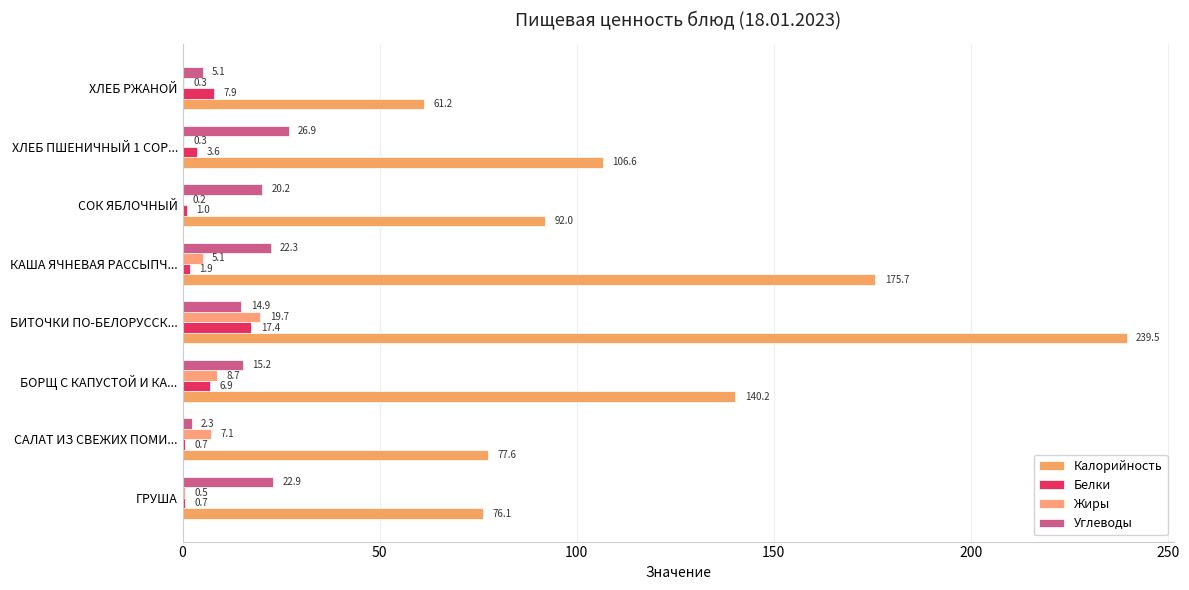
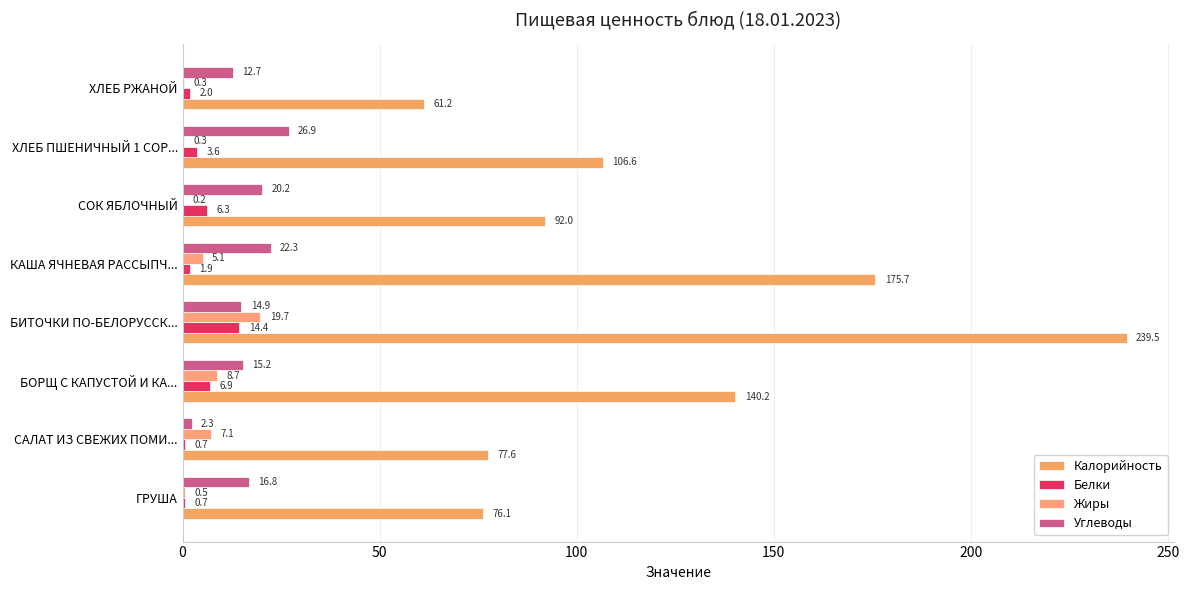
  {
    "Белки": {
-     "ХЛЕБ РЖАНОЙ": 7.9,
+     "ХЛЕБ РЖАНОЙ": 2.0,
      "ХЛЕБ ПШЕНИЧНЫЙ 1 СОР...": 3.6,
-     "СОК ЯБЛОЧНЫЙ": 1.0,
+     "СОК ЯБЛОЧНЫЙ": 6.3,
      "КАША ЯЧНЕВАЯ РАССЫПЧ...": 1.9,
-     "БИТОЧКИ ПО-БЕЛОРУССК...": 17.4,
+     "БИТОЧКИ ПО-БЕЛОРУССК...": 14.4,
      "БОРЩ С КАПУСТОЙ И КА...": 6.9,
      "САЛАТ ИЗ СВЕЖИХ ПОМИ...": 0.7,
      "ГРУША": 0.7
    },
    "Углеводы": {
-     "ХЛЕБ РЖАНОЙ": 5.1,
+     "ХЛЕБ РЖАНОЙ": 12.7,
      "ХЛЕБ ПШЕНИЧНЫЙ 1 СОР...": 26.9,
      "СОК ЯБЛОЧНЫЙ": 20.2,
      "КАША ЯЧНЕВАЯ РАССЫПЧ...": 22.3,
      "БИТОЧКИ ПО-БЕЛОРУССК...": 14.9,
      "БОРЩ С КАПУСТОЙ И КА...": 15.2,
      "САЛАТ ИЗ СВЕЖИХ ПОМИ...": 2.3,
-     "ГРУША": 22.9
+     "ГРУША": 16.8
    }
  }
